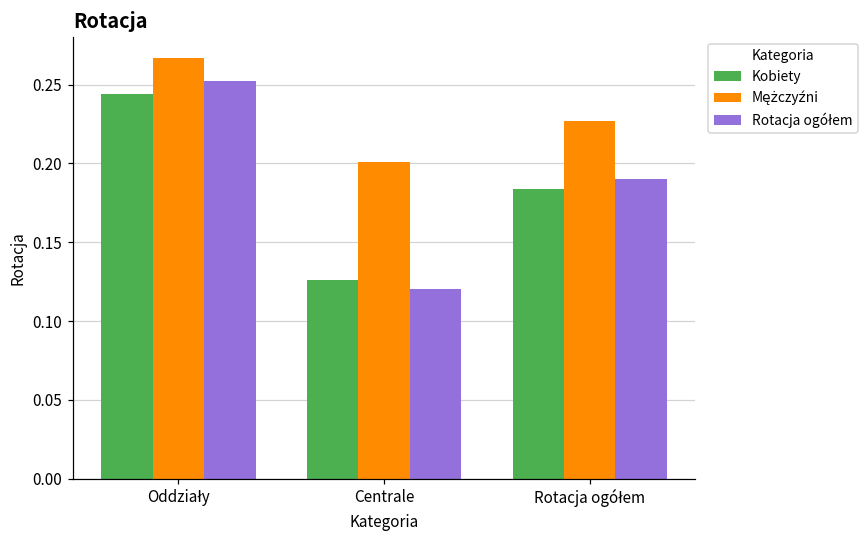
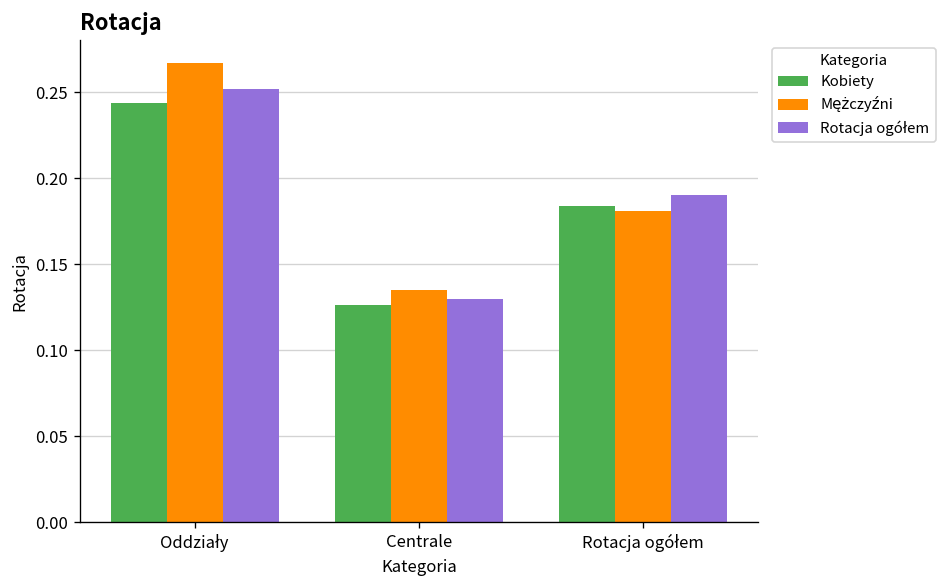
  {
    "Kobiety": {
      "Oddziały": 0.244,
      "Centrale": 0.126,
      "Rotacja ogółem": 0.184
    },
    "Mężczyźni": {
      "Oddziały": 0.267,
-     "Centrale": 0.201,
-     "Rotacja ogółem": 0.227
+     "Centrale": 0.135,
+     "Rotacja ogółem": 0.181
    },
    "Rotacja ogółem": {
      "Oddziały": 0.252,
-     "Centrale": 0.12,
+     "Centrale": 0.13,
      "Rotacja ogółem": 0.19
    }
  }
